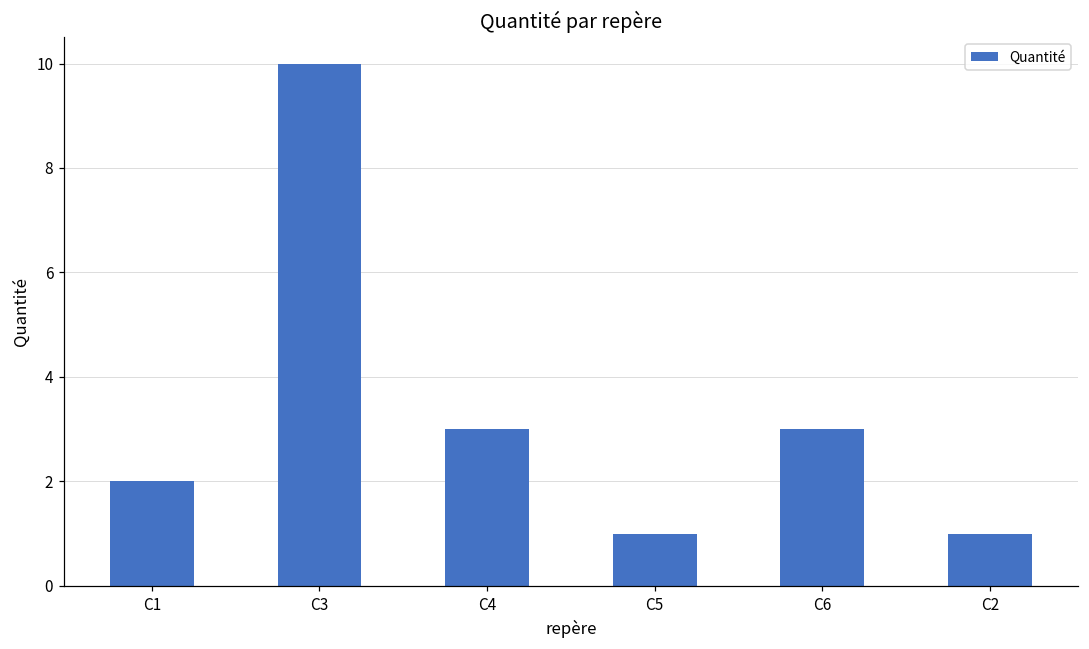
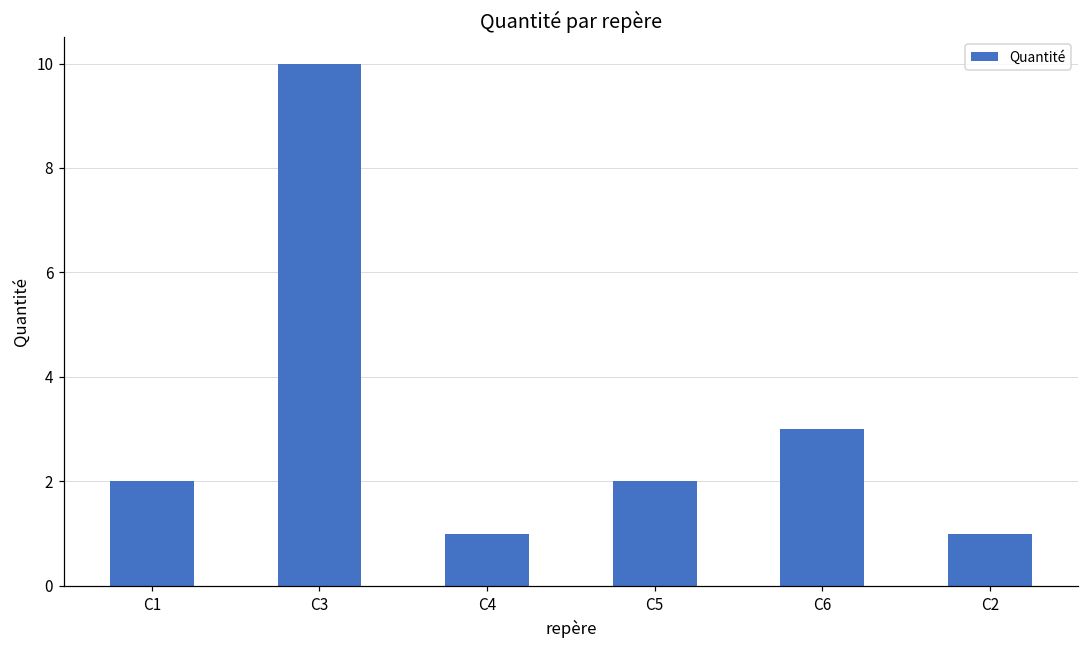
  {
    "C1": 2,
    "C3": 10,
-   "C4": 3,
-   "C5": 1,
+   "C4": 1,
+   "C5": 2,
    "C6": 3,
    "C2": 1
  }
